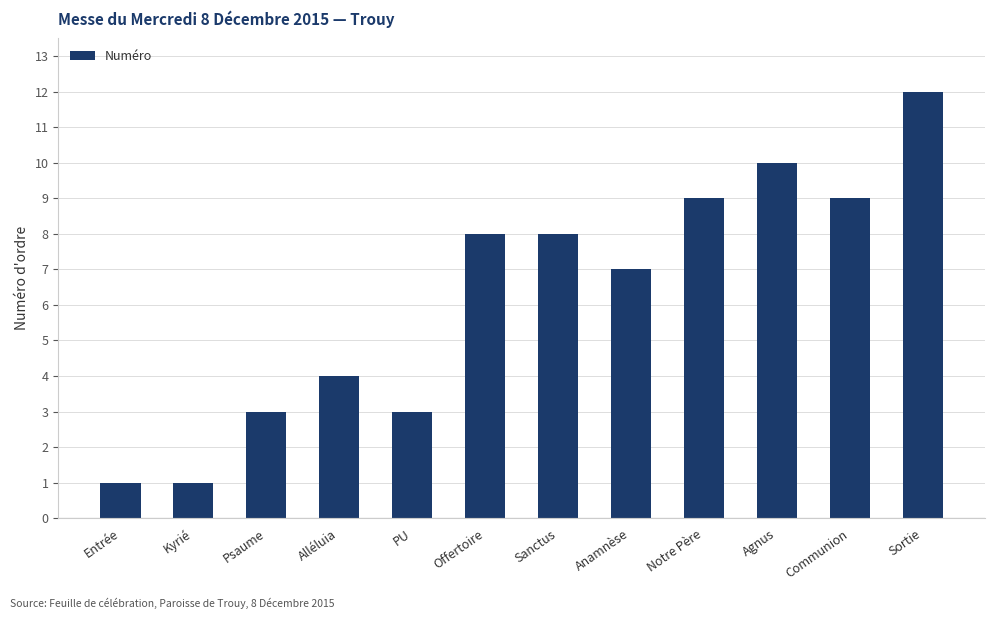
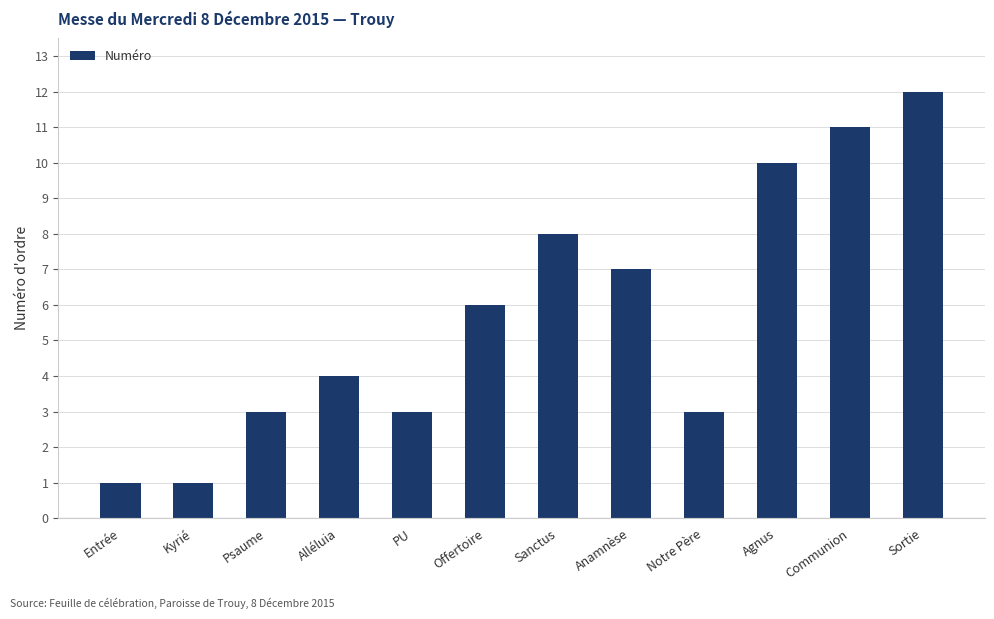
  {
    "Entrée": 1,
    "Kyrié": 1,
    "Psaume": 3,
    "Alléluia": 4,
    "PU": 3,
-   "Offertoire": 8,
+   "Offertoire": 6,
    "Sanctus": 8,
    "Anamnèse": 7,
-   "Notre Père": 9,
+   "Notre Père": 3,
    "Agnus": 10,
-   "Communion": 9,
+   "Communion": 11,
    "Sortie": 12
  }
